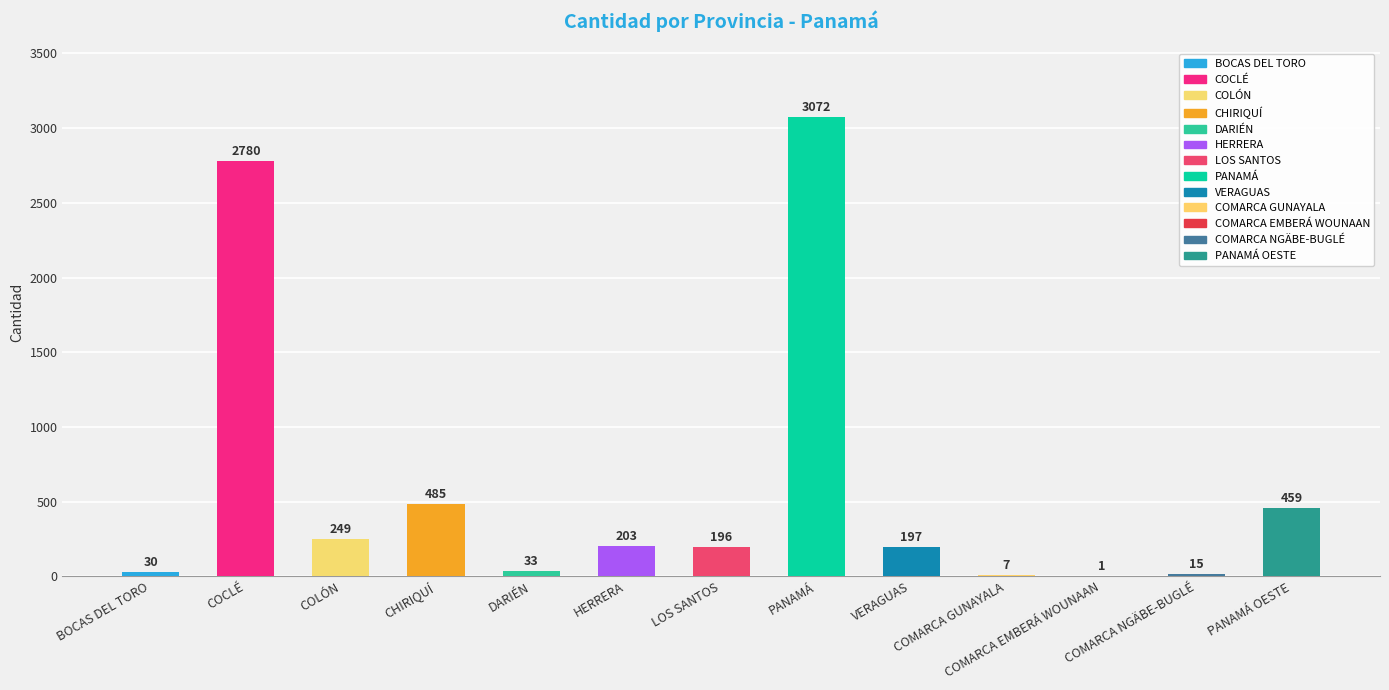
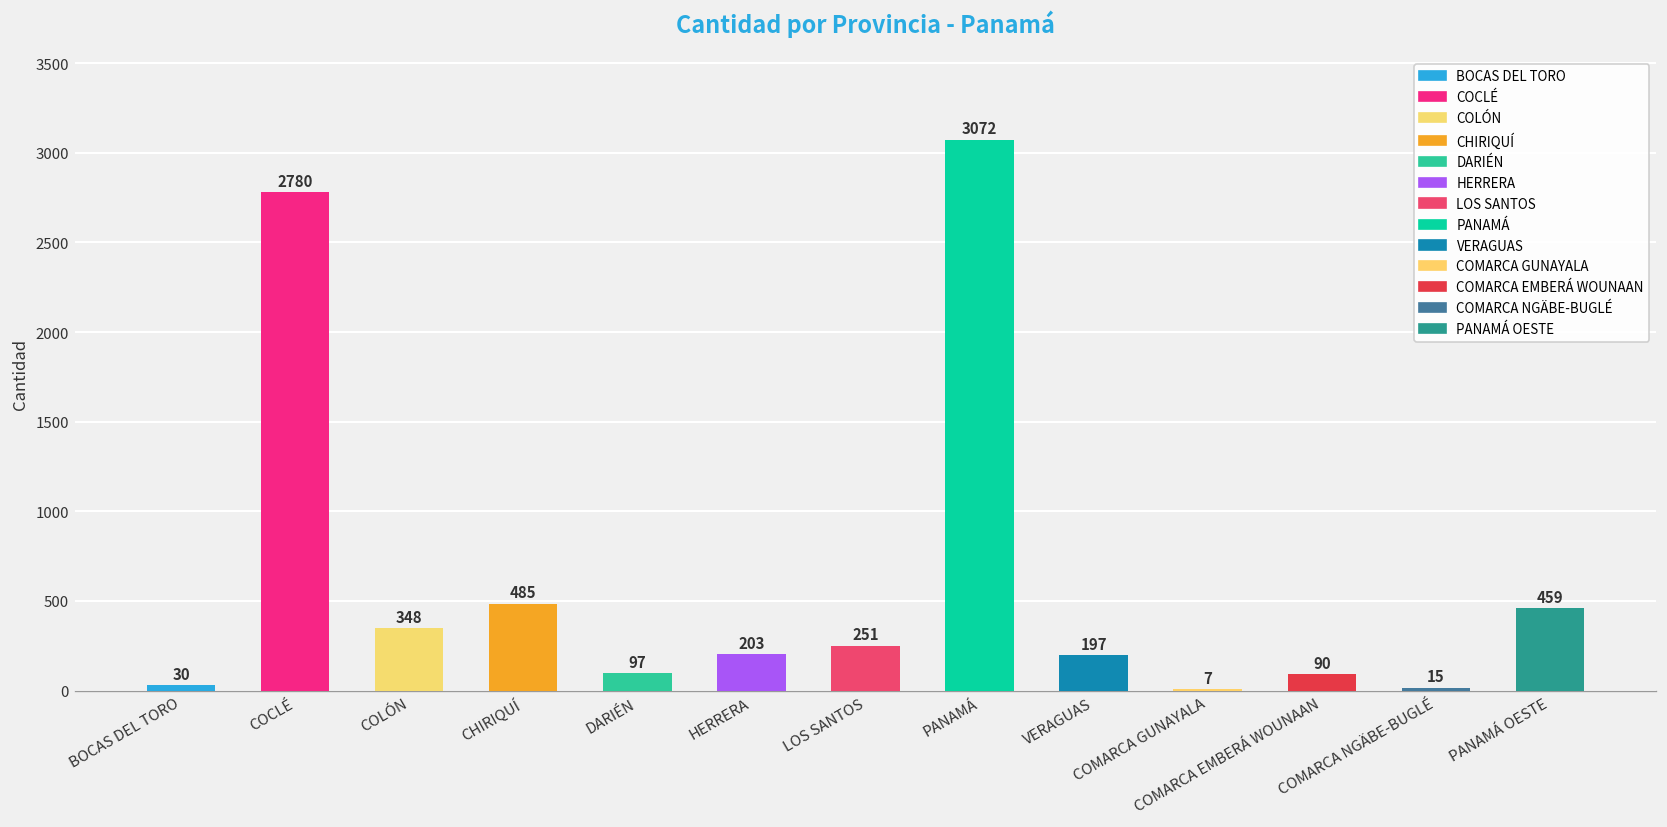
  {
    "BOCAS DEL TORO": 30,
    "COCLÉ": 2780,
-   "COLÓN": 249,
+   "COLÓN": 348,
    "CHIRIQUÍ": 485,
-   "DARIÉN": 33,
+   "DARIÉN": 97,
    "HERRERA": 203,
-   "LOS SANTOS": 196,
+   "LOS SANTOS": 251,
    "PANAMÁ": 3072,
    "VERAGUAS": 197,
    "COMARCA GUNAYALA": 7,
-   "COMARCA EMBERÁ WOUNAAN": 1,
+   "COMARCA EMBERÁ WOUNAAN": 90,
    "COMARCA NGÄBE-BUGLÉ": 15,
    "PANAMÁ OESTE": 459
  }
